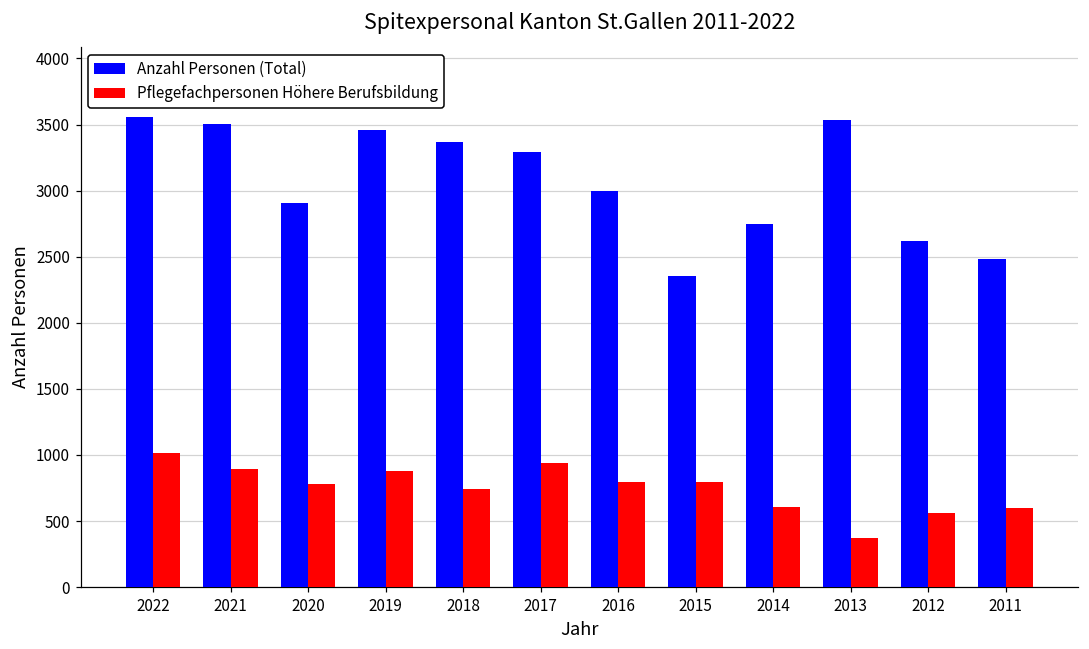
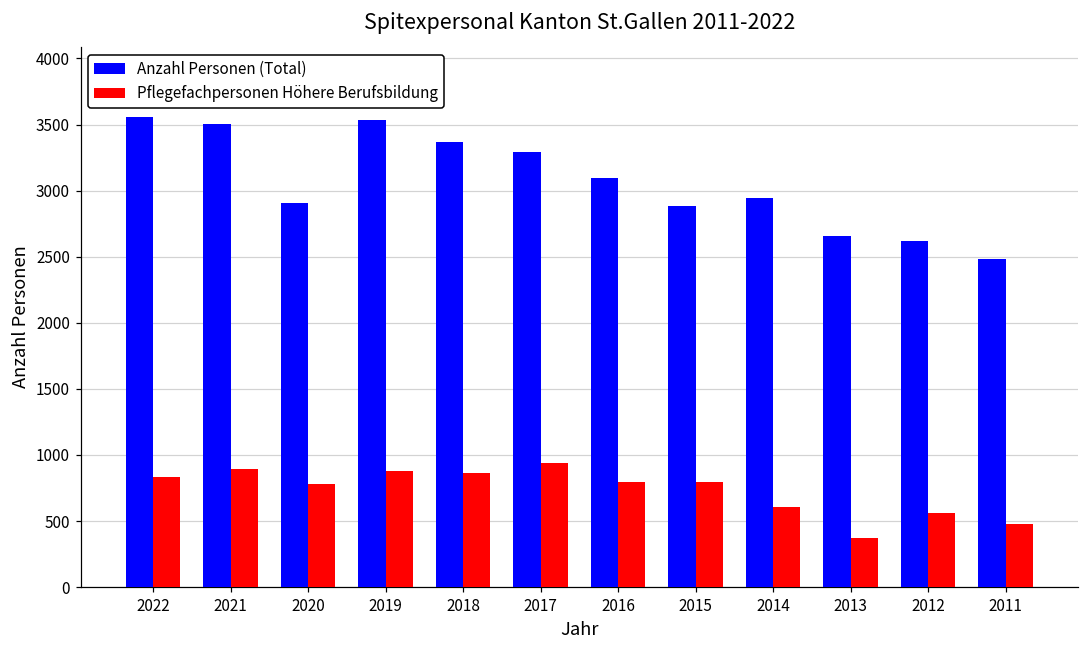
  {
    "Anzahl Personen (Total)": {
      "2022": 3550,
      "2021": 3510,
      "2020": 2910,
-     "2019": 3460,
+     "2019": 3540,
      "2018": 3370,
      "2017": 3290,
-     "2016": 3000,
-     "2015": 2360,
-     "2014": 2740,
-     "2013": 3540,
+     "2016": 3100,
+     "2015": 2880,
+     "2014": 2950,
+     "2013": 2660,
      "2012": 2620,
      "2011": 2490
    },
    "Pflegefachpersonen Höhere Berufsbildung": {
-     "2022": 1020,
+     "2022": 830,
      "2021": 890,
      "2020": 780,
      "2019": 880,
-     "2018": 750,
+     "2018": 870,
      "2017": 940,
      "2016": 790,
      "2015": 790,
      "2014": 610,
      "2013": 370,
      "2012": 560,
-     "2011": 600
+     "2011": 480
    }
  }
